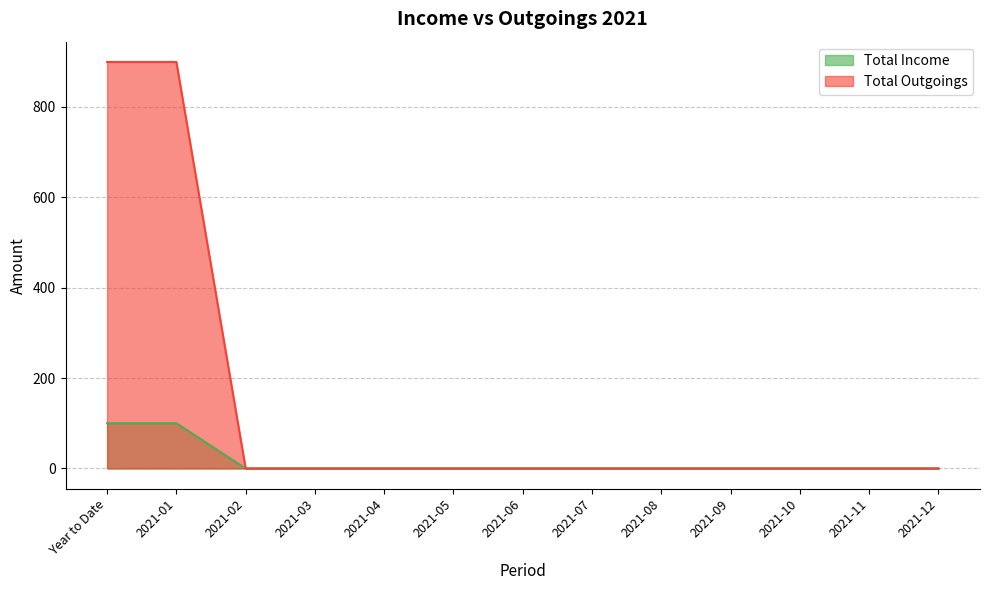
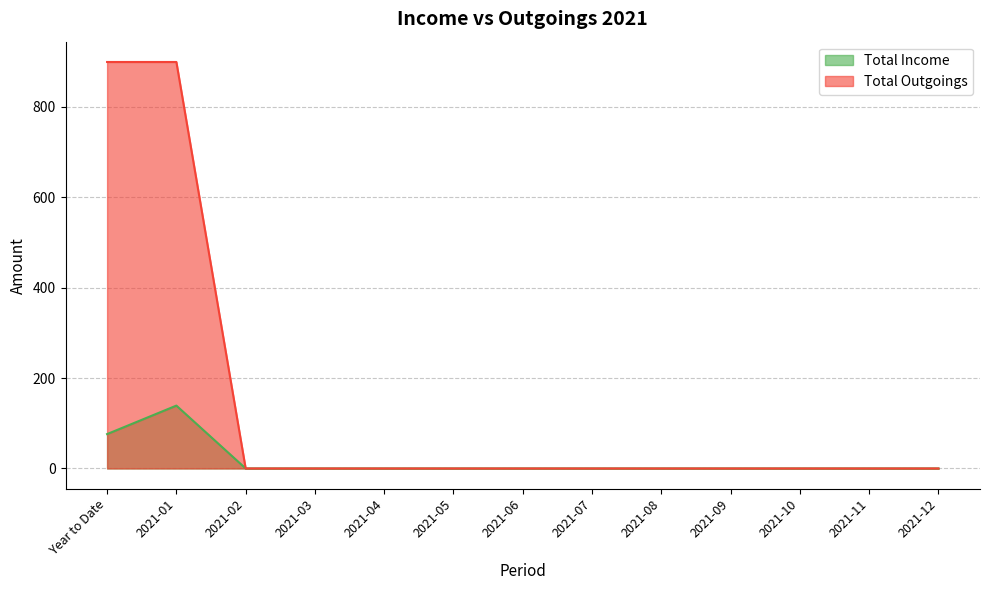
  {
    "Total Income": {
-     "Year to Date": 100,
-     "2021-01": 100
+     "Year to Date": 80,
+     "2021-01": 140
    },
    "Total Outgoings": {
      "Year to Date": 900,
      "2021-01": 900
    }
  }
